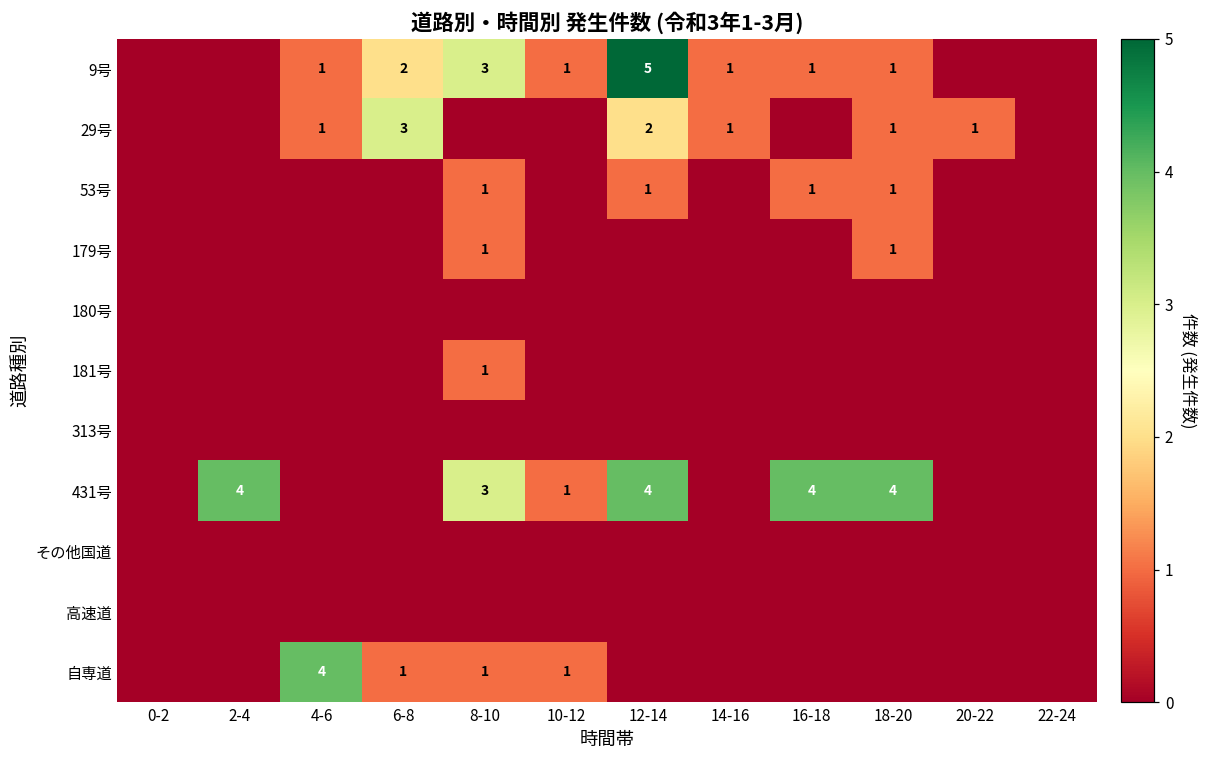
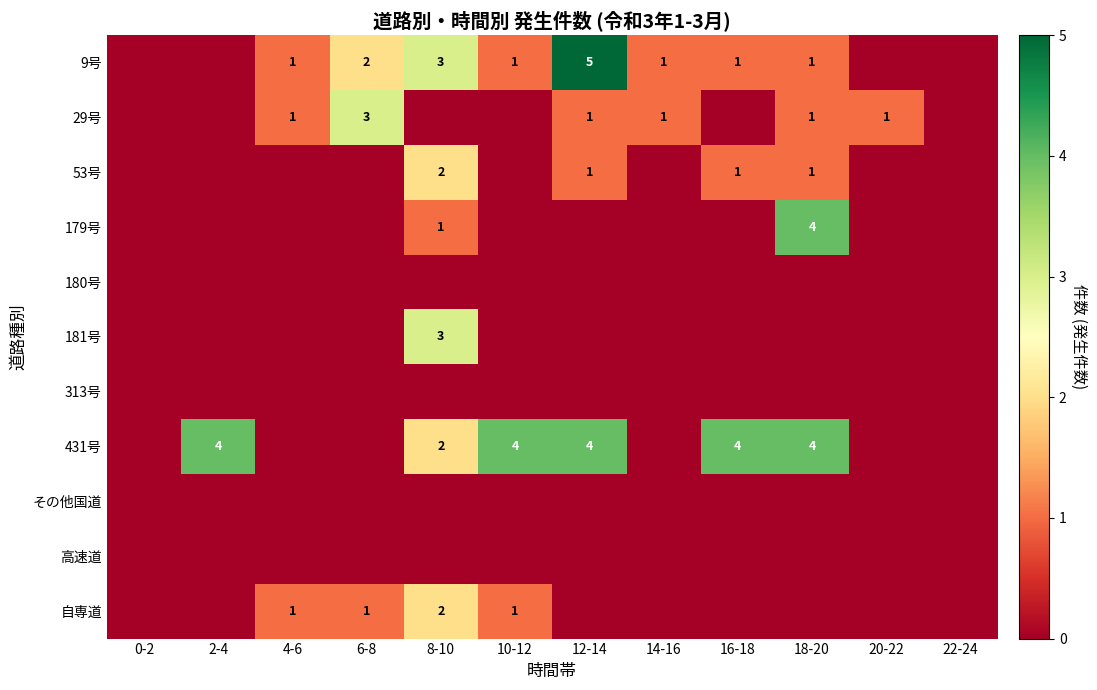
  {
    "9号": {
      "4-6": 1,
      "6-8": 2,
      "8-10": 3,
      "10-12": 1,
      "12-14": 5,
      "14-16": 1,
      "16-18": 1,
      "18-20": 1
    },
    "29号": {
      "4-6": 1,
      "6-8": 3,
-     "12-14": 2,
+     "12-14": 1,
      "14-16": 1,
      "18-20": 1,
      "20-22": 1
    },
    "53号": {
-     "8-10": 1,
+     "8-10": 2,
      "12-14": 1,
      "16-18": 1,
      "18-20": 1
    },
    "179号": {
      "8-10": 1,
-     "18-20": 1
+     "18-20": 4
    },
    "181号": {
-     "8-10": 1
+     "8-10": 3
    },
    "431号": {
      "2-4": 4,
-     "8-10": 3,
-     "10-12": 1,
+     "8-10": 2,
+     "10-12": 4,
      "12-14": 4,
      "16-18": 4,
      "18-20": 4
    },
    "自専道": {
-     "4-6": 4,
+     "4-6": 1,
      "6-8": 1,
-     "8-10": 1,
+     "8-10": 2,
      "10-12": 1
    }
  }
